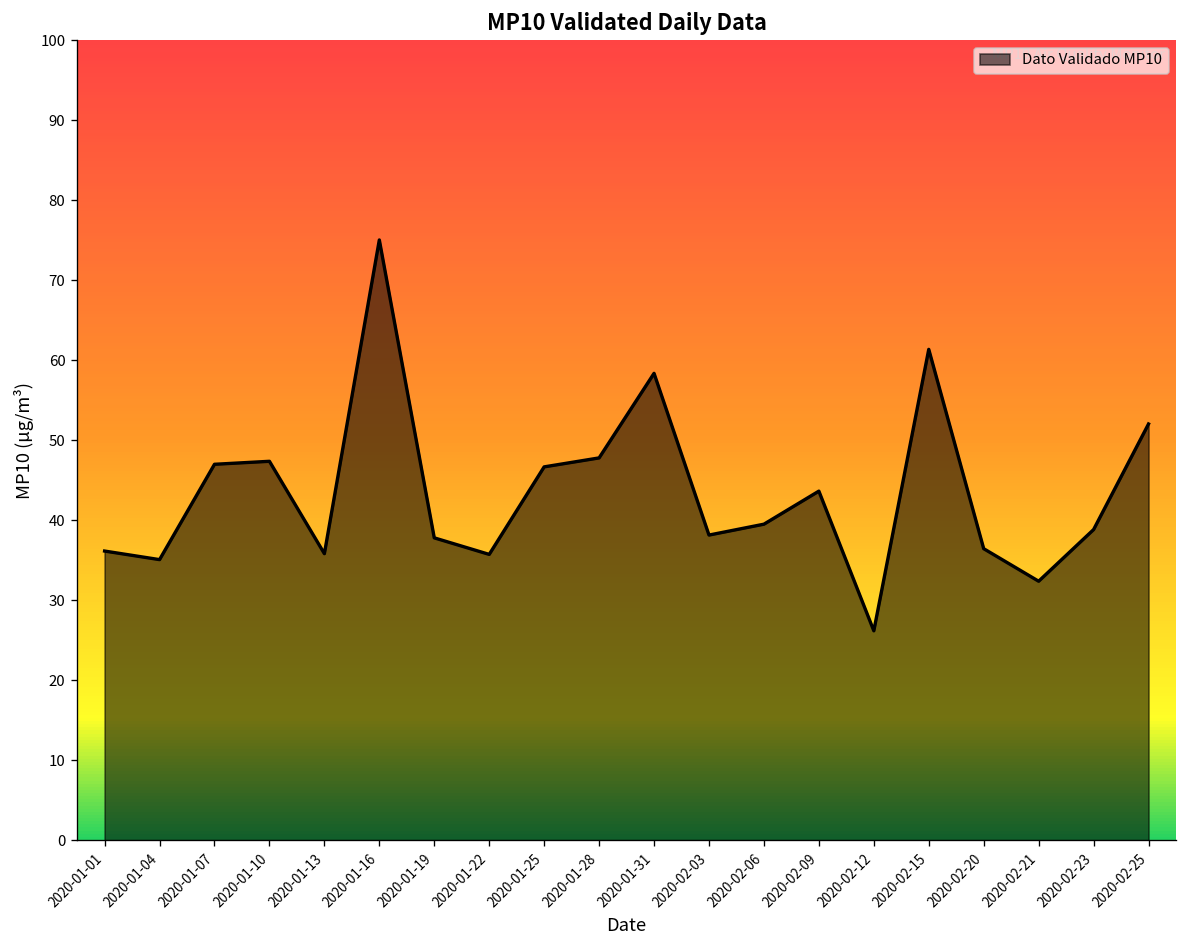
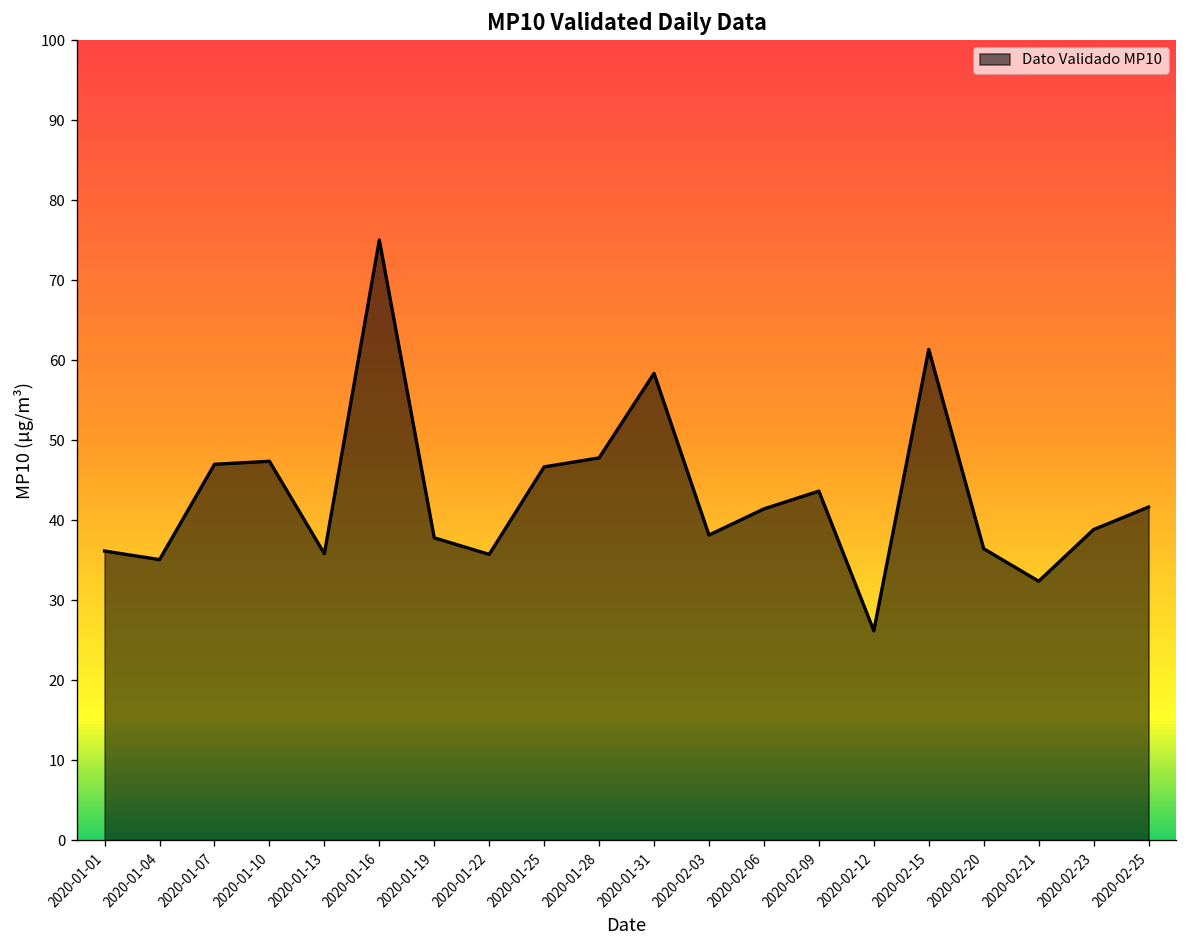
  {
    "2020-01-01": 36,
    "2020-01-04": 35,
    "2020-01-07": 47,
    "2020-01-10": 47,
    "2020-01-13": 36,
    "2020-01-16": 75,
    "2020-01-19": 38,
    "2020-01-22": 36,
    "2020-01-25": 47,
    "2020-01-28": 48,
    "2020-01-31": 58,
    "2020-02-03": 38,
-   "2020-02-06": 39,
+   "2020-02-06": 41,
    "2020-02-09": 44,
    "2020-02-12": 26,
    "2020-02-15": 61,
    "2020-02-20": 36,
    "2020-02-21": 32,
    "2020-02-23": 39,
-   "2020-02-25": 52
+   "2020-02-25": 42
  }
